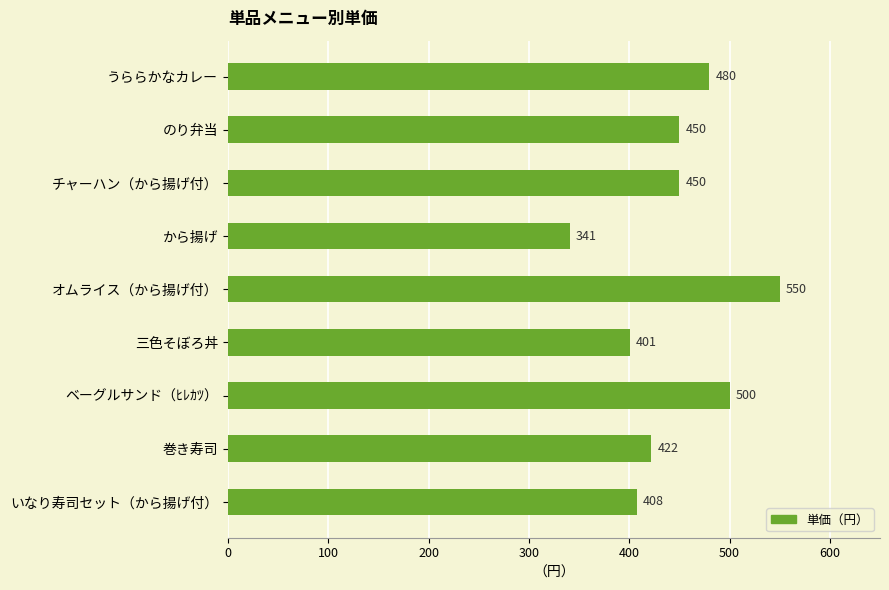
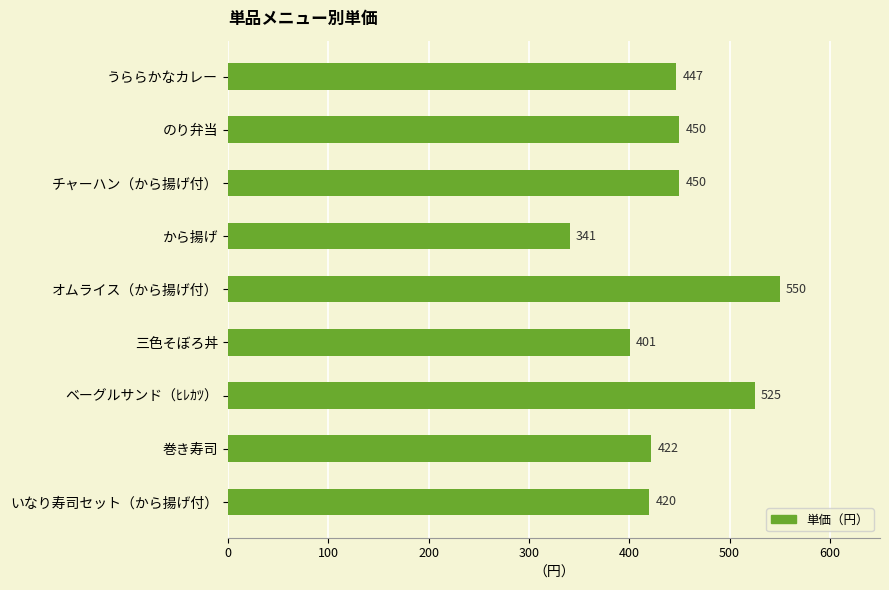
  {
-   "うららかなカレー": 480,
+   "うららかなカレー": 447,
    "のり弁当": 450,
    "チャーハン（から揚げ付）": 450,
    "から揚げ": 341,
    "オムライス（から揚げ付）": 550,
    "三色そぼろ丼": 401,
-   "ベーグルサンド（ﾋﾚｶﾂ）": 500,
+   "ベーグルサンド（ﾋﾚｶﾂ）": 525,
    "巻き寿司": 422,
-   "いなり寿司セット（から揚げ付）": 408
+   "いなり寿司セット（から揚げ付）": 420
  }
